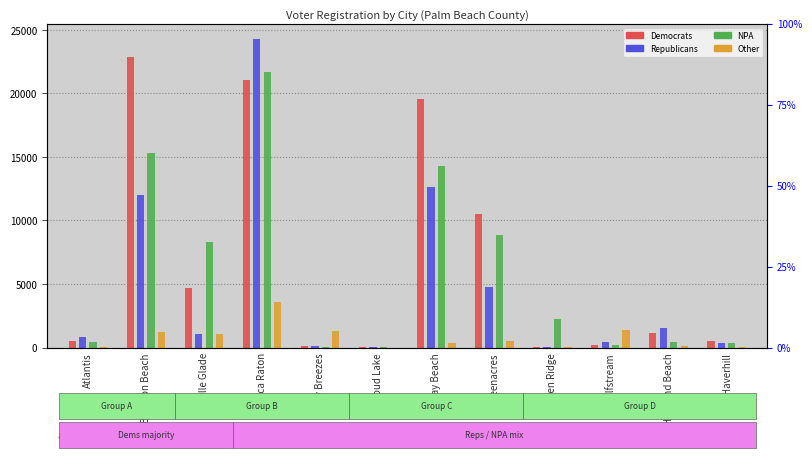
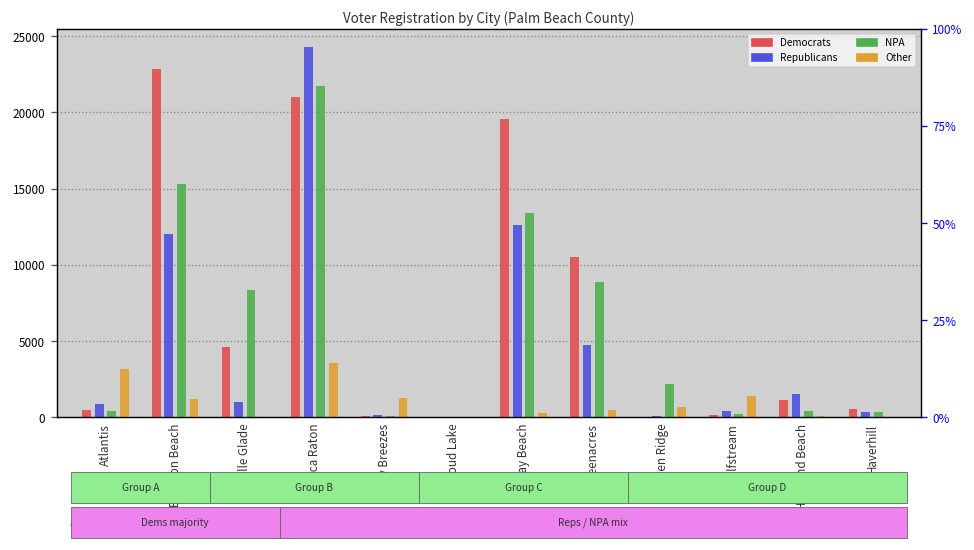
  {
    "NPA": {
      "Atlantis": 400,
      "Boynton Beach": 15300,
      "Belle Glade": 8300,
      "Boca Raton": 21700,
-     "Delray Beach": 14300,
+     "Delray Beach": 13400,
      "Greenacres": 8900,
      "Glen Ridge": 2200,
      "Gulfstream": 200,
      "Highland Beach": 400,
      "Haverhill": 400
    },
    "Other": {
-     "Atlantis": 100,
+     "Atlantis": 3200,
      "Boynton Beach": 1200,
-     "Belle Glade": 1000,
+     "Belle Glade": 100,
      "Boca Raton": 3600,
      "Briny Breezes": 1300,
      "Delray Beach": 300,
      "Greenacres": 500,
-     "Glen Ridge": 0,
+     "Glen Ridge": 700,
      "Gulfstream": 1400
    }
  }
